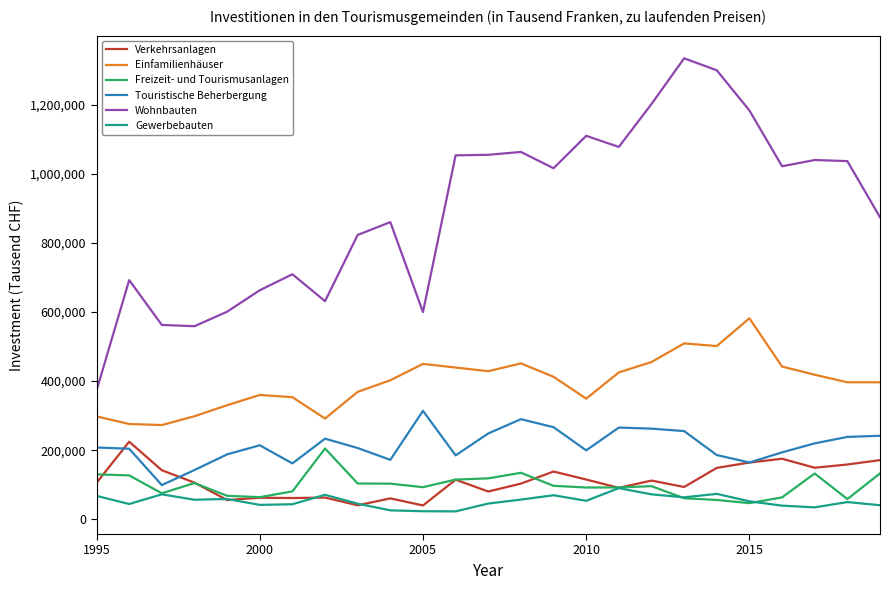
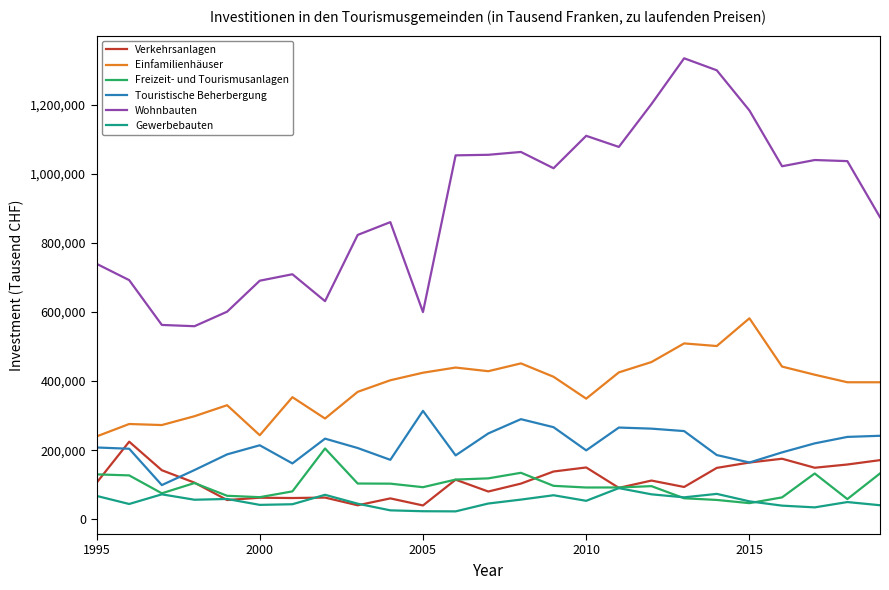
  {
    "Verkehrsanlagen": {
      "1995": "110,000",
      "2005": "40,000",
-     "2010": "120,000"
+     "2010": "150,000"
    },
    "Einfamilienhäuser": {
-     "1995": "300,000",
-     "2000": "360,000",
-     "2005": "450,000",
+     "1995": "240,000",
+     "2000": "240,000",
+     "2005": "420,000",
      "2010": "350,000",
      "2015": "580,000"
    },
    "Touristische Beherbergung": {
      "1995": "210,000",
      "2000": "210,000",
      "2005": "310,000",
      "2010": "200,000"
    },
    "Wohnbauten": {
-     "1995": "370,000",
-     "2000": "660,000",
+     "1995": "740,000",
+     "2000": "690,000",
      "2005": "600,000",
      "2010": "1,110,000",
      "2015": "1,180,000"
    }
  }
